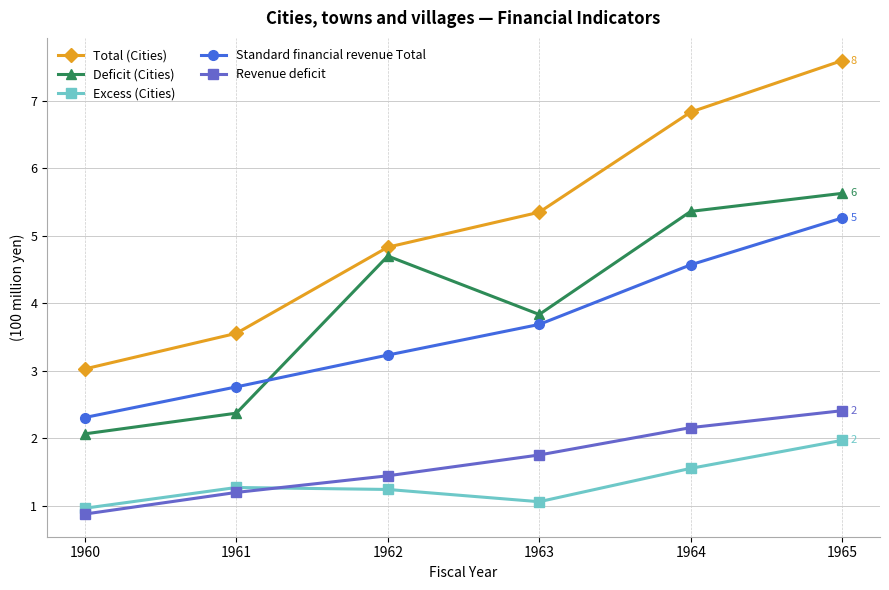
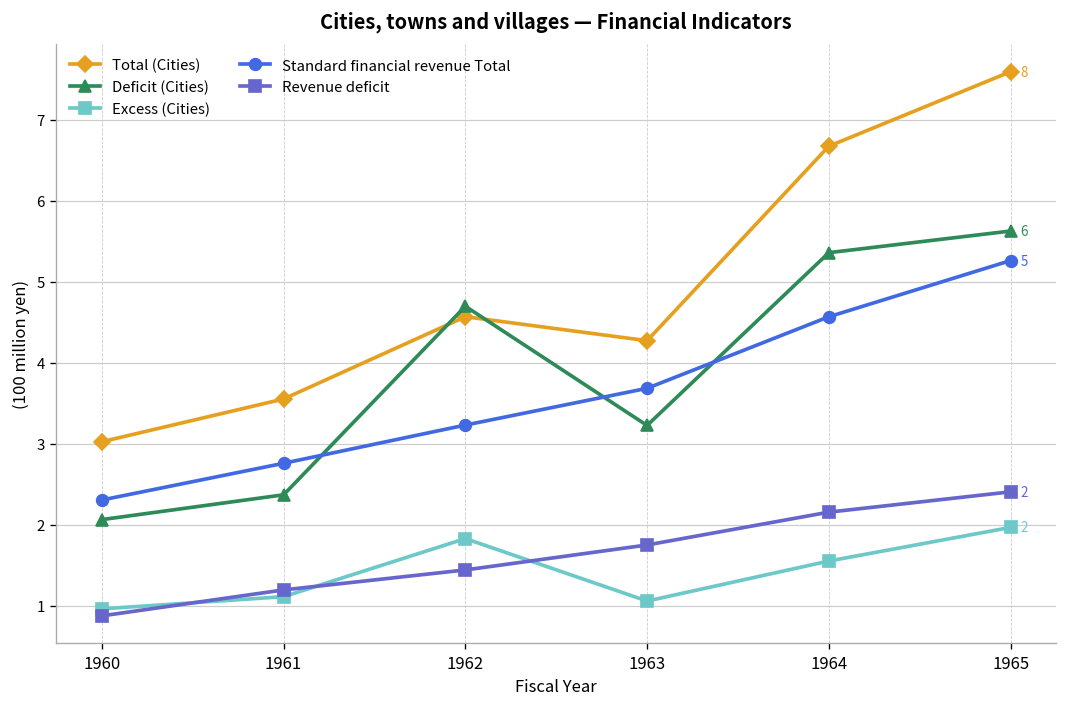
  {
    "Total (Cities)": {
      "1960": 3.0,
      "1961": 3.6,
-     "1962": 4.8,
-     "1963": 5.3,
-     "1964": 6.8
+     "1962": 4.6,
+     "1963": 4.3,
+     "1964": 6.7
    },
    "Deficit (Cities)": {
      "1960": 2.1,
      "1961": 2.4,
      "1962": 4.7,
-     "1963": 3.8,
+     "1963": 3.2,
      "1964": 5.4
    },
    "Excess (Cities)": {
      "1960": 1.0,
-     "1961": 1.3,
-     "1962": 1.2,
+     "1961": 1.1,
+     "1962": 1.8,
      "1963": 1.1,
      "1964": 1.6
    }
  }
